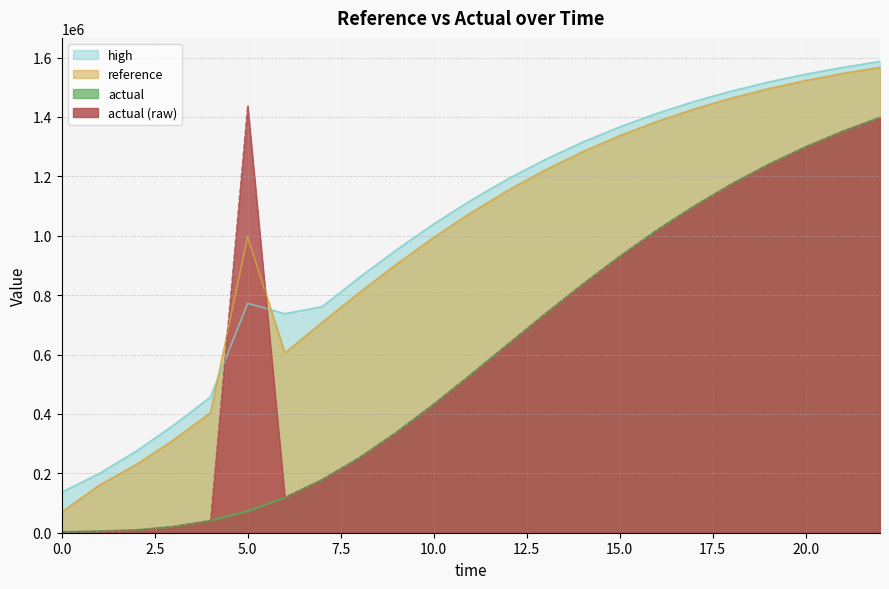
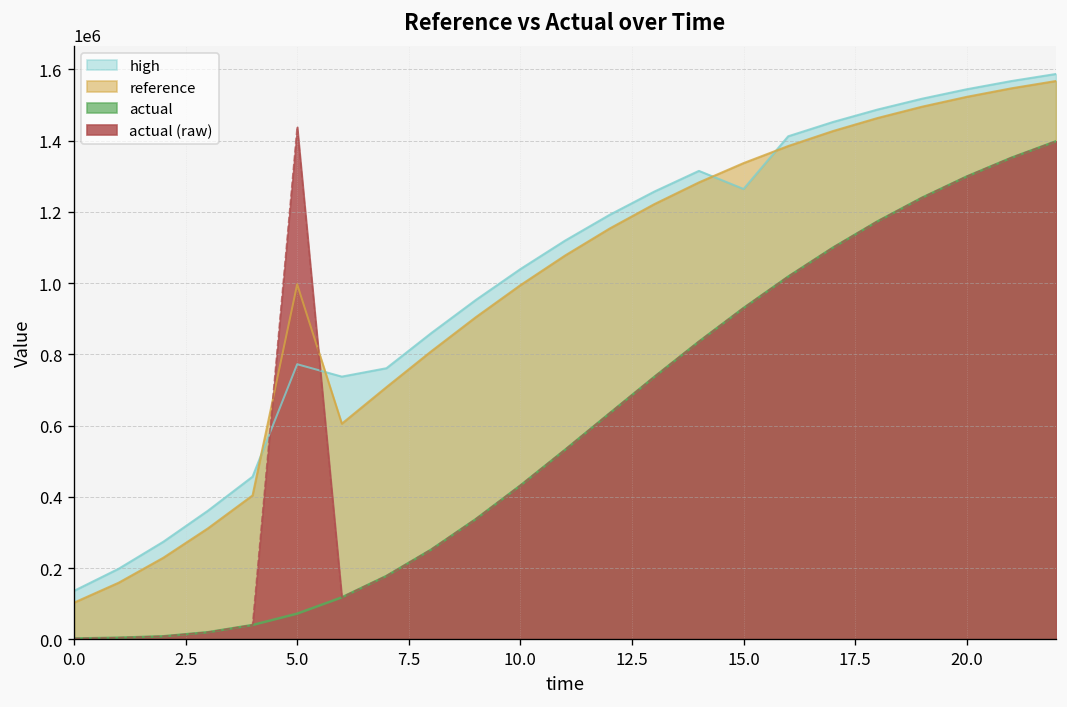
  {
    "high": {
      "0.0": 140000,
      "5.0": 770000,
      "10.0": 1040000,
-     "15.0": 1370000,
+     "15.0": 1260000,
      "20.0": 1540000
    },
    "reference": {
-     "0.0": 70000,
+     "0.0": 100000,
      "5.0": 1000000,
      "10.0": 990000,
      "15.0": 1340000,
      "20.0": 1520000
    },
    "actual": {
      "5.0": 70000
    },
    "actual (raw)": {
      "5.0": 1440000
    }
  }
